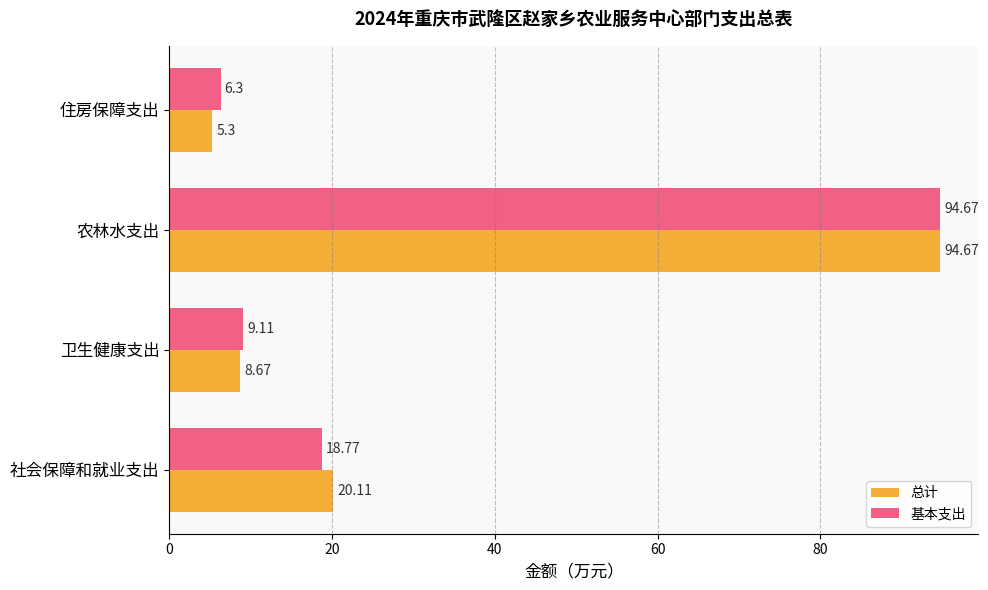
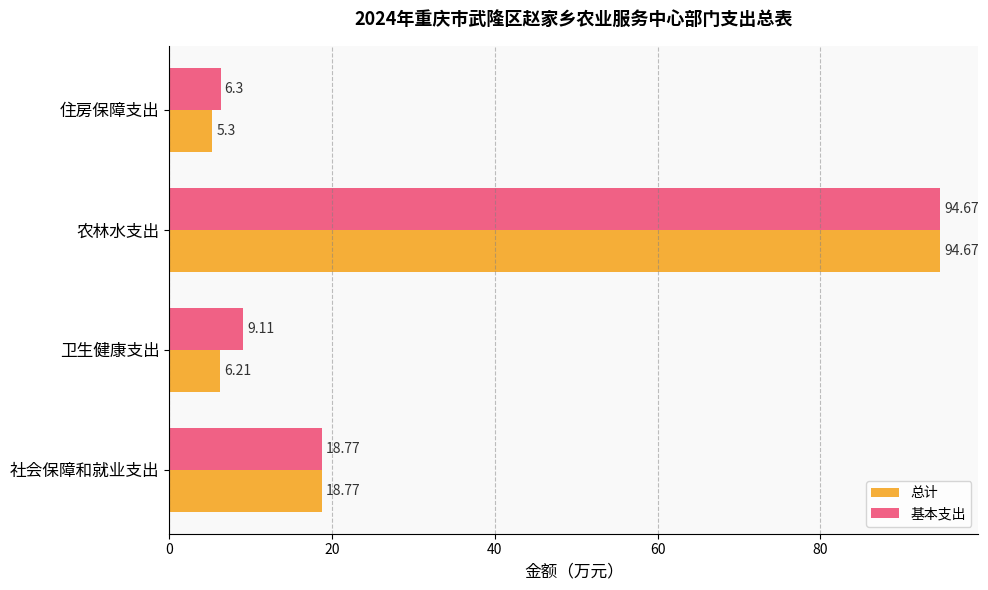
  {
    "总计": {
      "住房保障支出": 5.3,
      "农林水支出": 94.67,
-     "卫生健康支出": 8.67,
-     "社会保障和就业支出": 20.11
+     "卫生健康支出": 6.21,
+     "社会保障和就业支出": 18.77
    },
    "基本支出": {
      "住房保障支出": 6.3,
      "农林水支出": 94.67,
      "卫生健康支出": 9.11,
      "社会保障和就业支出": 18.77
    }
  }
